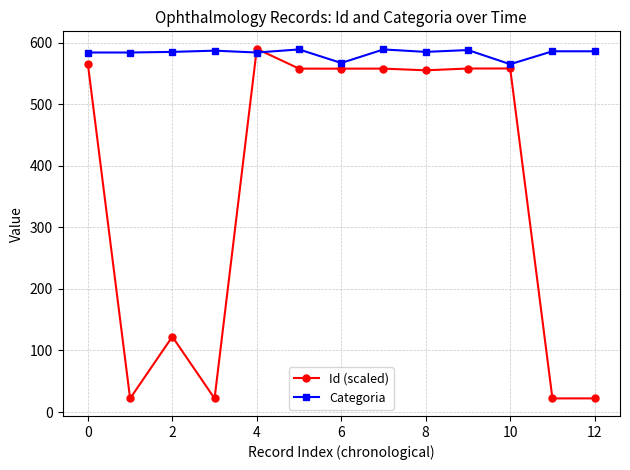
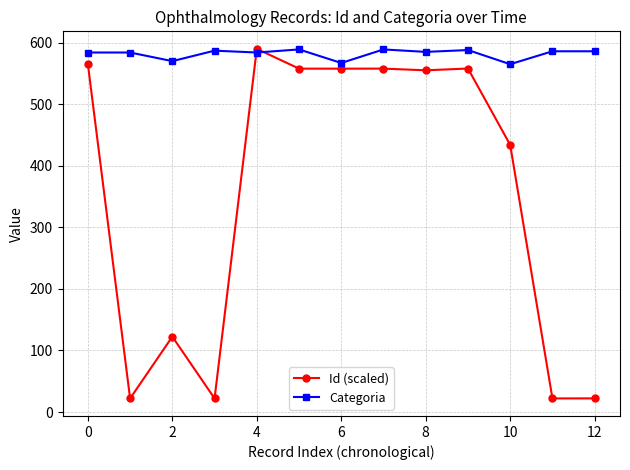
  {
    "Id (scaled)": {
      "0": 570,
      "2": 120,
      "4": 590,
      "6": 560,
      "8": 560,
-     "10": 560,
+     "10": 430,
      "12": 20
    },
    "Categoria": {
      "0": 580,
-     "2": 590,
+     "2": 570,
      "4": 580,
      "6": 570,
      "8": 590,
      "10": 570,
      "12": 590
    }
  }
